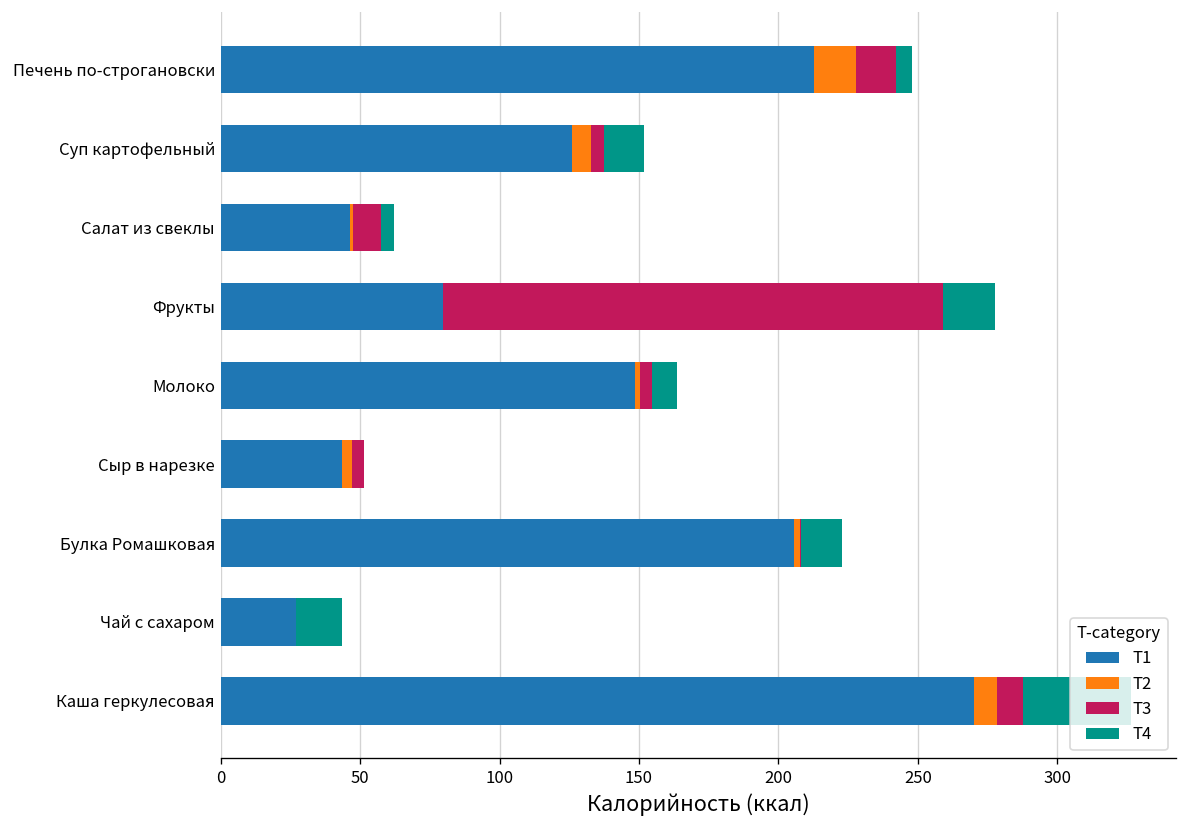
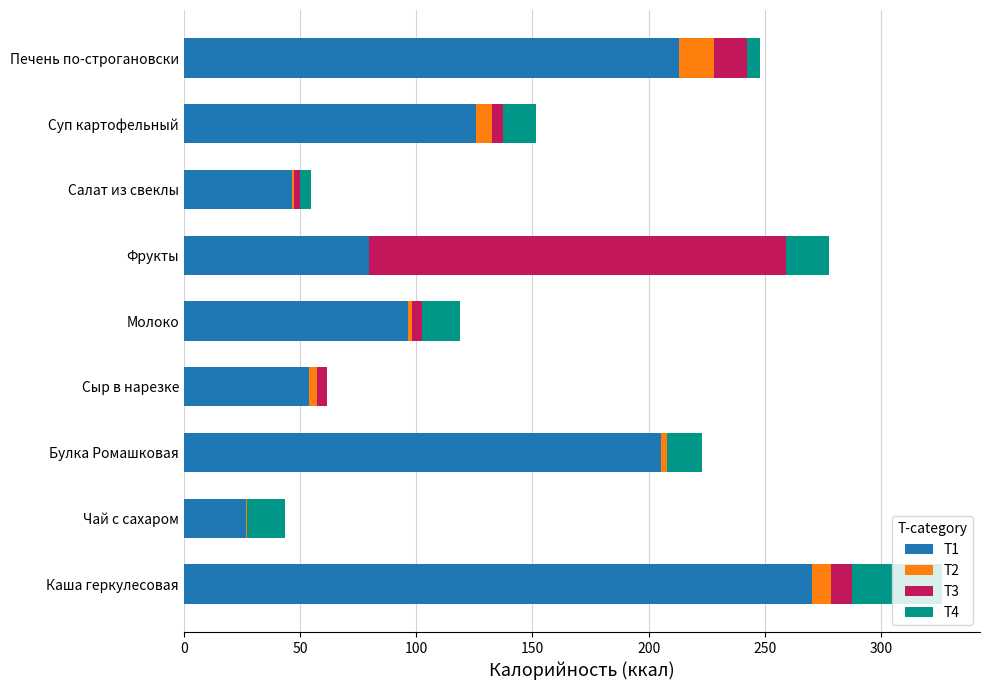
  {
    "T1": {
      "Печень по-строгановски": 213,
      "Суп картофельный": 126,
      "Салат из свеклы": 47,
      "Фрукты": 80,
-     "Молоко": 149,
-     "Сыр в нарезке": 44,
+     "Молоко": 96,
+     "Сыр в нарезке": 54,
      "Булка Ромашковая": 206,
      "Чай с сахаром": 27,
      "Каша геркулесовая": 270
    },
    "T2": {
      "Печень по-строгановски": 15,
      "Суп картофельный": 7,
      "Фрукты": 0,
      "Молоко": 2,
      "Сыр в нарезке": 4,
      "Булка Ромашковая": 2,
      "Каша геркулесовая": 8
    },
    "T3": {
      "Печень по-строгановски": 14,
      "Суп картофельный": 5,
-     "Салат из свеклы": 10,
+     "Салат из свеклы": 3,
      "Фрукты": 180,
      "Молоко": 4,
      "Сыр в нарезке": 4,
      "Чай с сахаром": 0,
      "Каша геркулесовая": 9
    },
    "T4": {
      "Печень по-строгановски": 6,
      "Суп картофельный": 14,
      "Салат из свеклы": 5,
      "Фрукты": 18,
-     "Молоко": 9,
+     "Молоко": 16,
      "Сыр в нарезке": 0,
      "Булка Ромашковая": 15,
      "Чай с сахаром": 16
    }
  }
